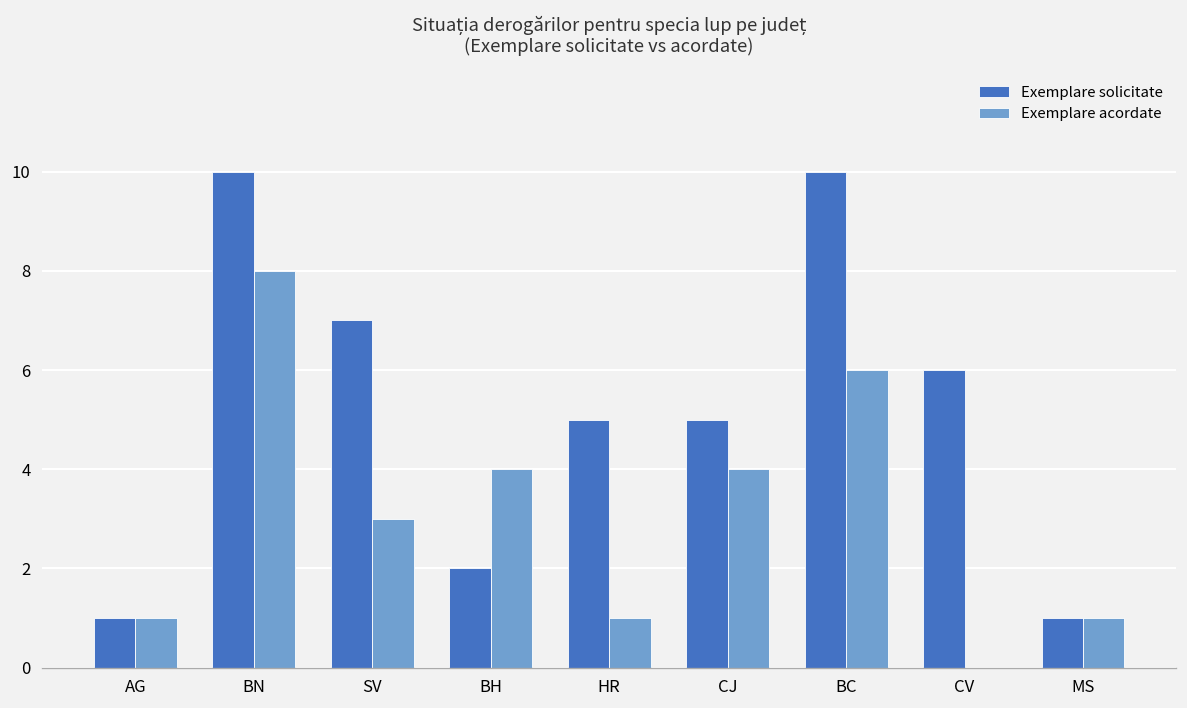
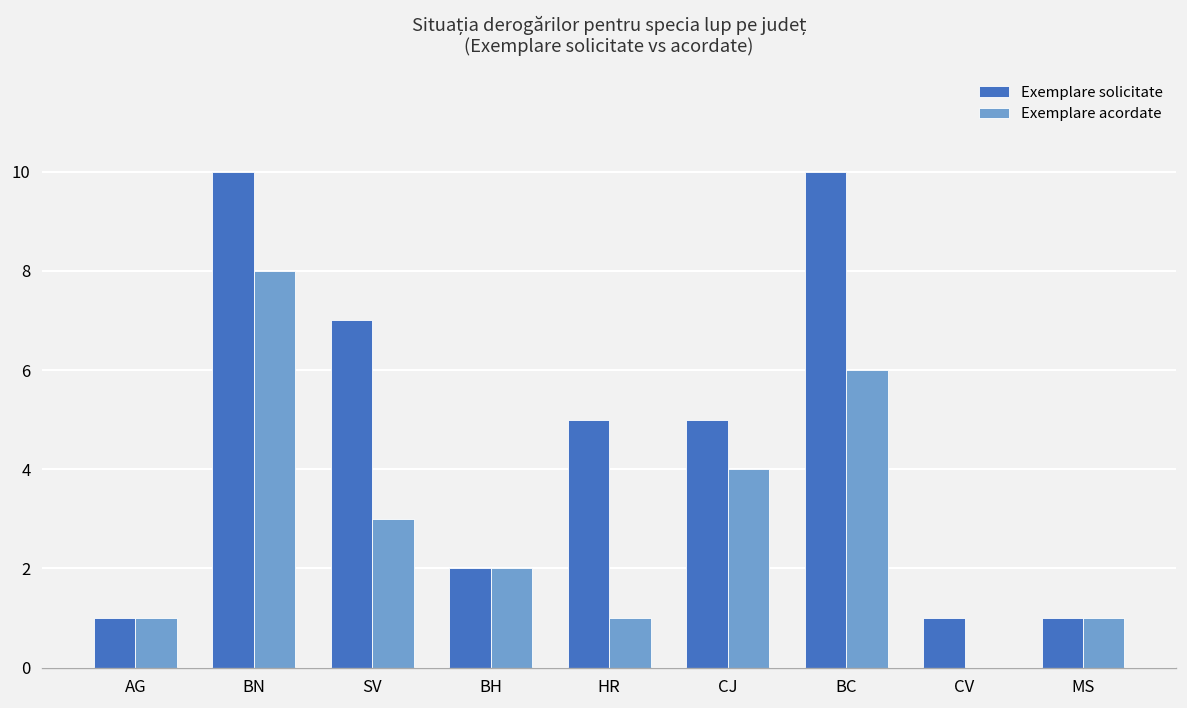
  {
    "Exemplare solicitate": {
      "AG": 1,
      "BN": 10,
      "SV": 7,
      "BH": 2,
      "HR": 5,
      "CJ": 5,
      "BC": 10,
-     "CV": 6,
+     "CV": 1,
      "MS": 1
    },
    "Exemplare acordate": {
      "AG": 1,
      "BN": 8,
      "SV": 3,
-     "BH": 4,
+     "BH": 2,
      "HR": 1,
      "CJ": 4,
      "BC": 6,
      "CV": 0,
      "MS": 1
    }
  }
